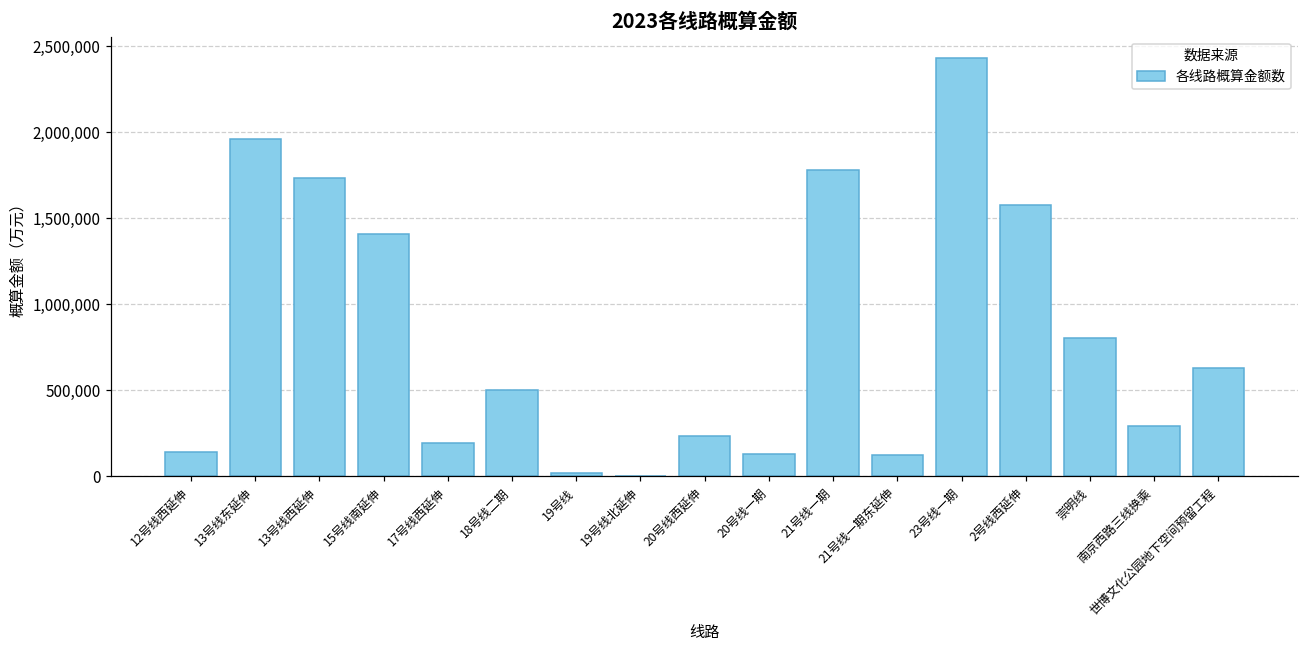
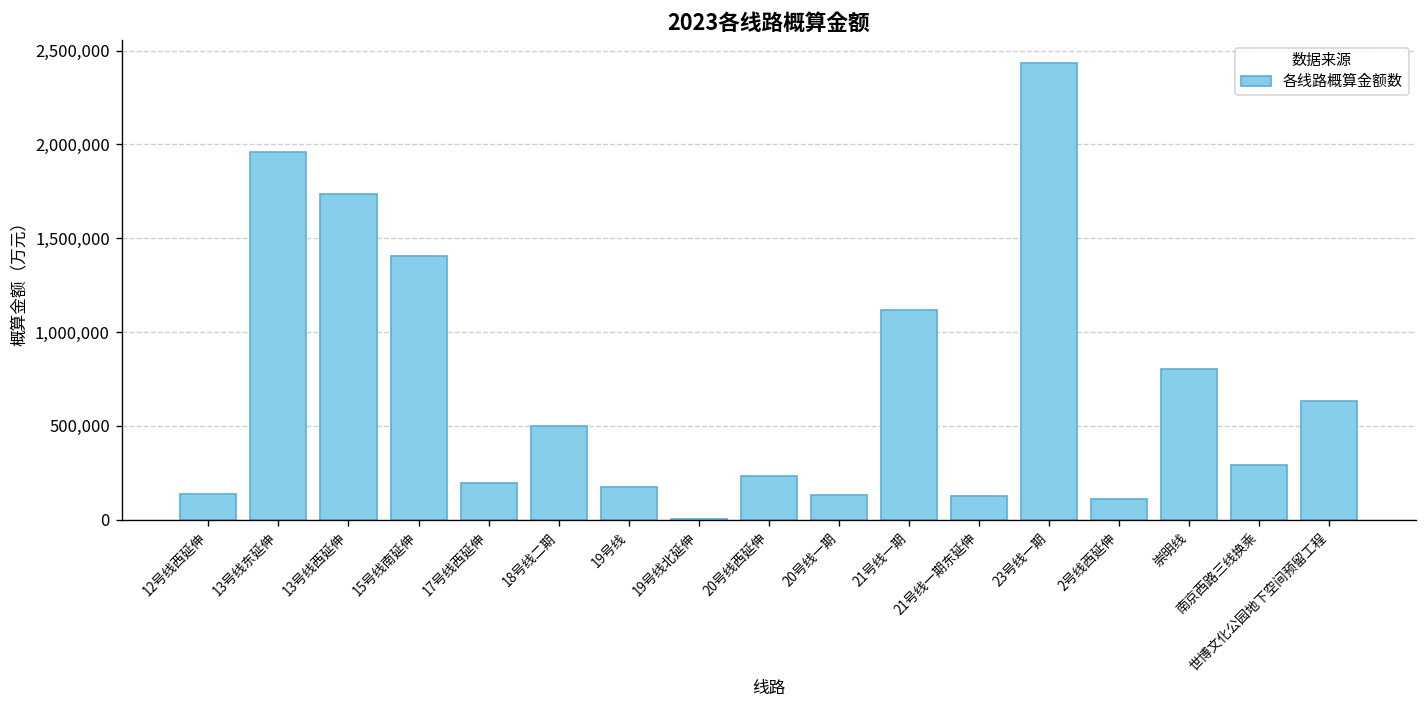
  {
    "12号线西延伸": "140,000",
    "13号线东延伸": "1,960,000",
    "13号线西延伸": "1,740,000",
    "15号线南延伸": "1,410,000",
    "17号线西延伸": "190,000",
    "18号线二期": "500,000",
-   "19号线": "20,000",
+   "19号线": "180,000",
    "20号线西延伸": "230,000",
    "20号线一期": "130,000",
-   "21号线一期": "1,780,000",
+   "21号线一期": "1,120,000",
    "21号线一期东延伸": "130,000",
    "23号线一期": "2,430,000",
-   "2号线西延伸": "1,580,000",
+   "2号线西延伸": "110,000",
    "崇明线": "800,000",
    "南京西路三线换乘": "290,000",
    "世博文化公园地下空间预留工程": "630,000"
  }
